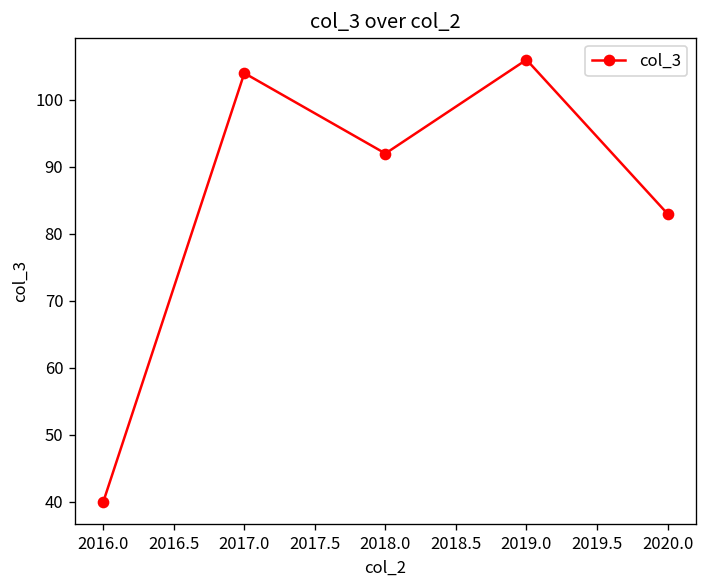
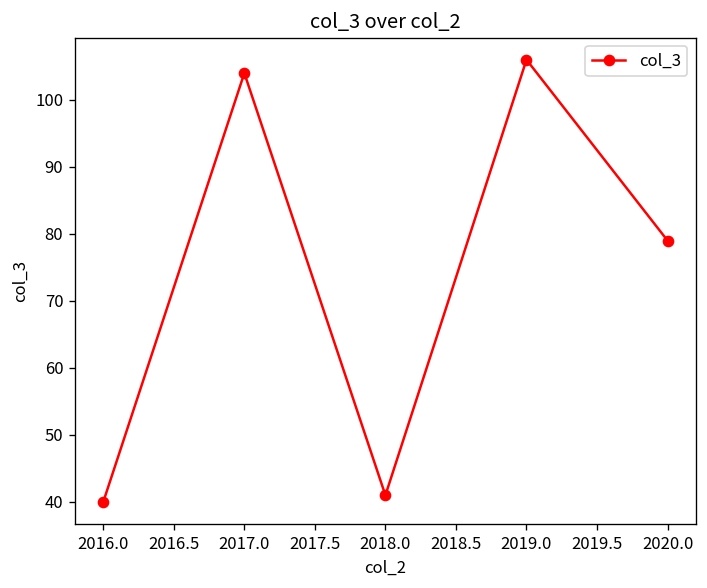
  {
    "2016.0": 40,
    "2017.0": 104,
-   "2018.0": 92,
+   "2018.0": 41,
    "2019.0": 106,
-   "2020.0": 83
+   "2020.0": 79
  }
